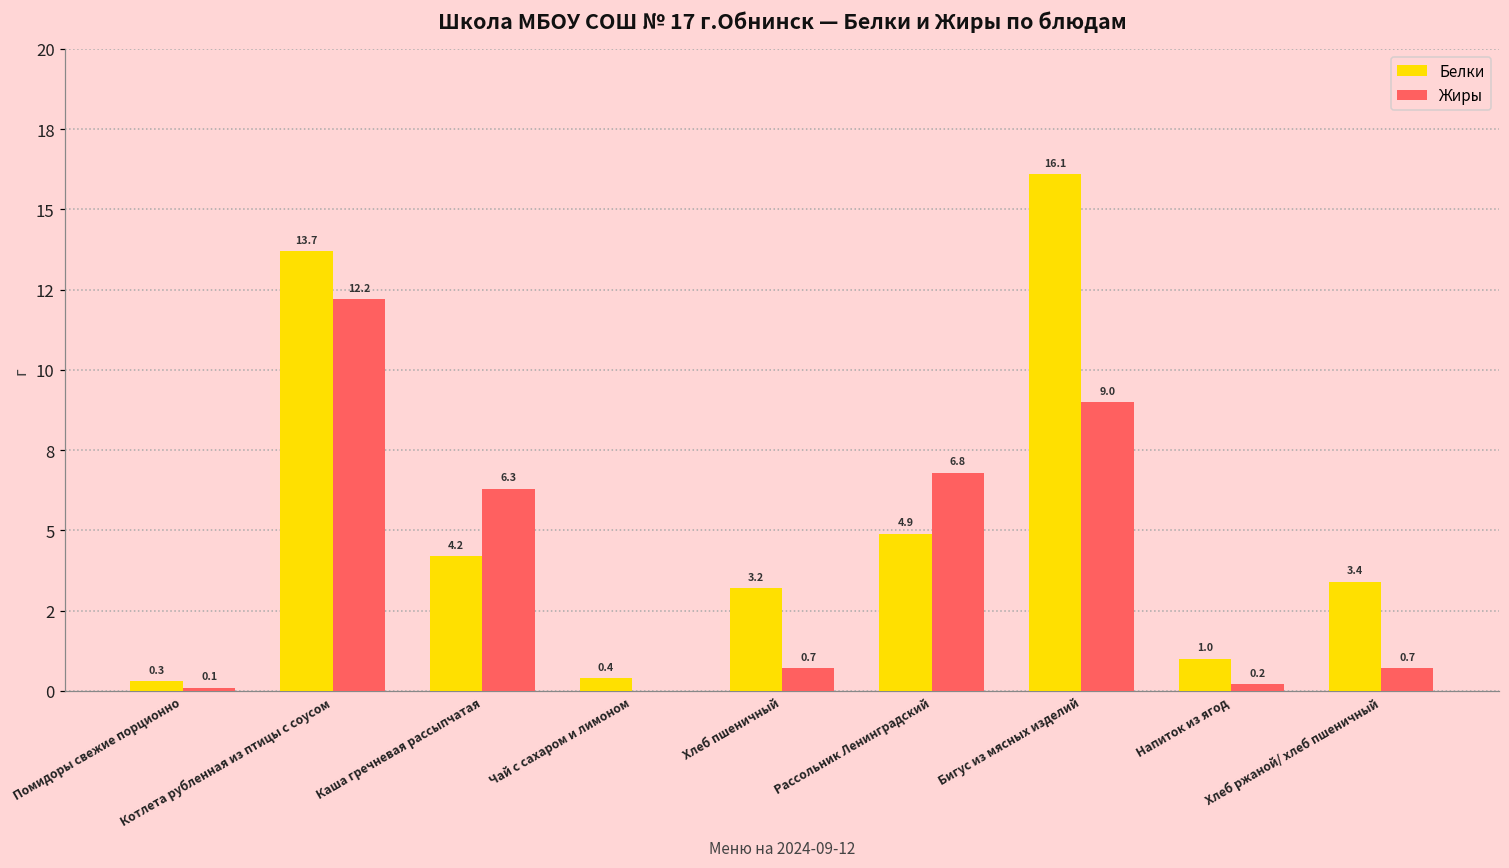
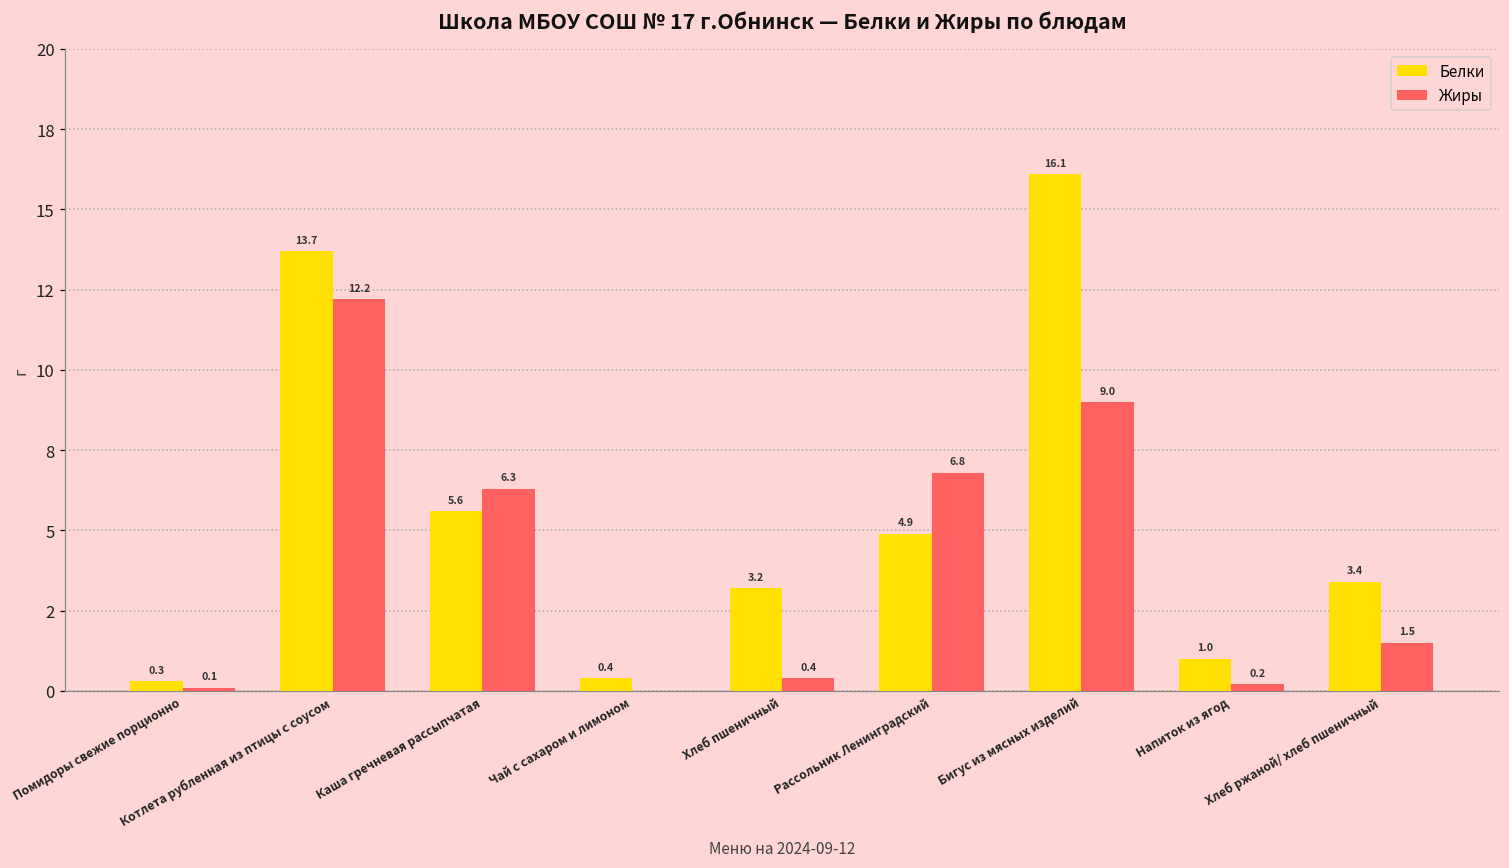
  {
    "Белки": {
      "Помидоры свежие порционно": 0.3,
      "Котлета рубленная из птицы с соусом": 13.7,
-     "Каша гречневая рассыпчатая": 4.2,
+     "Каша гречневая рассыпчатая": 5.6,
      "Чай с сахаром и лимоном": 0.4,
      "Хлеб пшеничный": 3.2,
      "Рассольник Ленинградский": 4.9,
      "Бигус из мясных изделий": 16.1,
      "Напиток из ягод": 1.0,
      "Хлеб ржаной/ хлеб пшеничный": 3.4
    },
    "Жиры": {
      "Помидоры свежие порционно": 0.1,
      "Котлета рубленная из птицы с соусом": 12.2,
      "Каша гречневая рассыпчатая": 6.3,
-     "Хлеб пшеничный": 0.7,
+     "Хлеб пшеничный": 0.4,
      "Рассольник Ленинградский": 6.8,
      "Бигус из мясных изделий": 9.0,
      "Напиток из ягод": 0.2,
-     "Хлеб ржаной/ хлеб пшеничный": 0.7
+     "Хлеб ржаной/ хлеб пшеничный": 1.5
    }
  }
